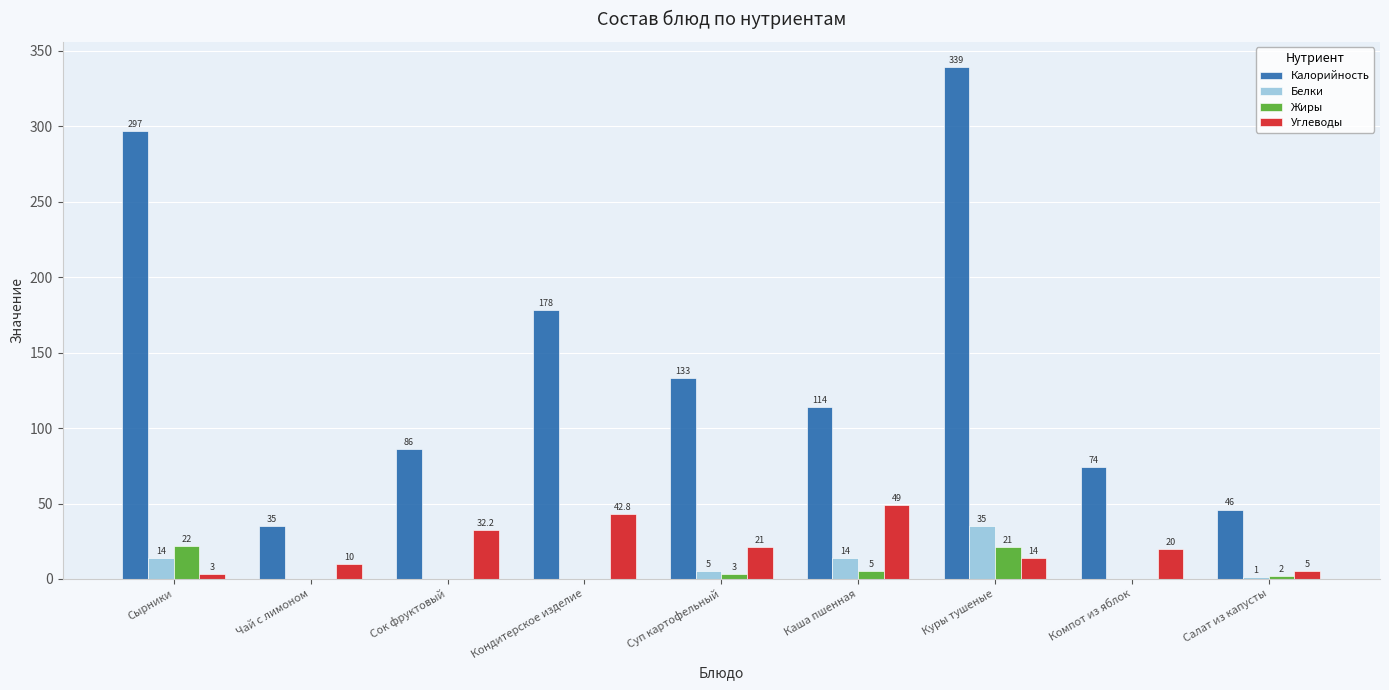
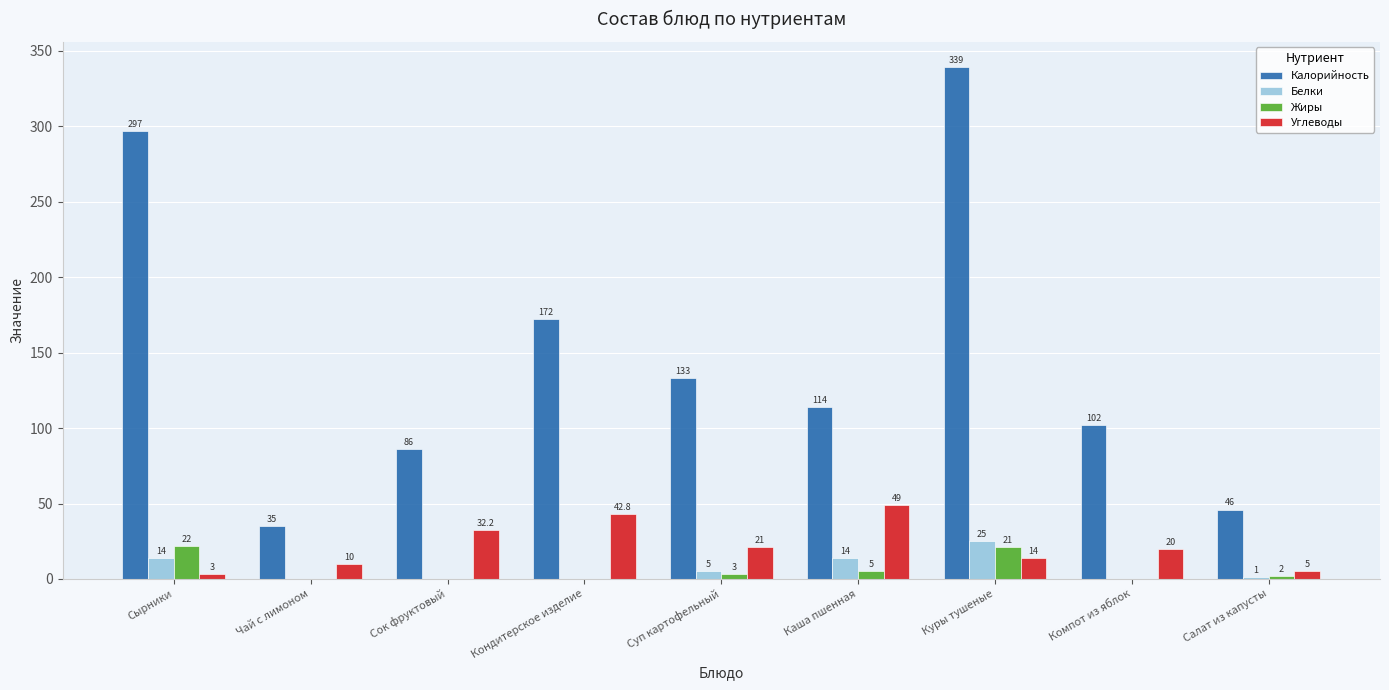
  {
    "Калорийность": {
      "Сырники": 297,
      "Чай с лимоном": 35,
      "Сок фруктовый": 86,
-     "Кондитерское изделие": 178,
+     "Кондитерское изделие": 172,
      "Суп картофельный": 133,
      "Каша пшенная": 114,
      "Куры тушеные": 339,
-     "Компот из яблок": 74,
+     "Компот из яблок": 102,
      "Салат из капусты": 46
    },
    "Белки": {
      "Сырники": 14,
      "Суп картофельный": 5,
      "Каша пшенная": 14,
-     "Куры тушеные": 35,
+     "Куры тушеные": 25,
      "Салат из капусты": 1
    },
    "Жиры": {
      "Сырники": 22,
      "Суп картофельный": 3,
      "Каша пшенная": 5,
      "Куры тушеные": 21,
      "Салат из капусты": 2
    },
    "Углеводы": {
      "Сырники": 3,
      "Чай с лимоном": 10,
      "Сок фруктовый": 32.2,
      "Кондитерское изделие": 42.8,
      "Суп картофельный": 21,
      "Каша пшенная": 49,
      "Куры тушеные": 14,
      "Компот из яблок": 20,
      "Салат из капусты": 5
    }
  }
